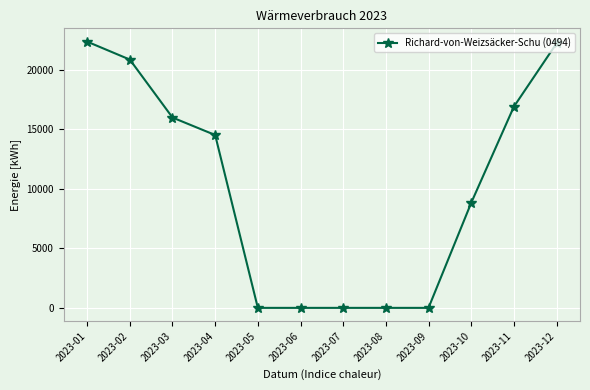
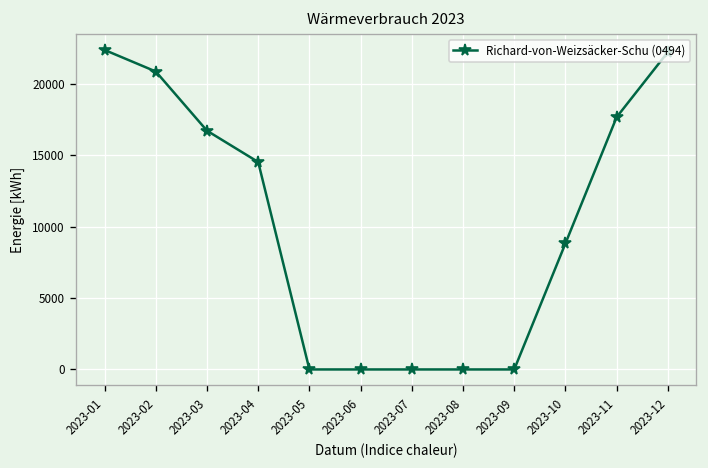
  {
    "2023-01": 22400,
    "2023-02": 20900,
-   "2023-03": 16000,
+   "2023-03": 16700,
    "2023-04": 14500,
    "2023-05": 0,
    "2023-06": 0,
    "2023-07": 0,
    "2023-08": 0,
    "2023-09": 0,
    "2023-10": 8800,
-   "2023-11": 16900
+   "2023-11": 17700
  }
